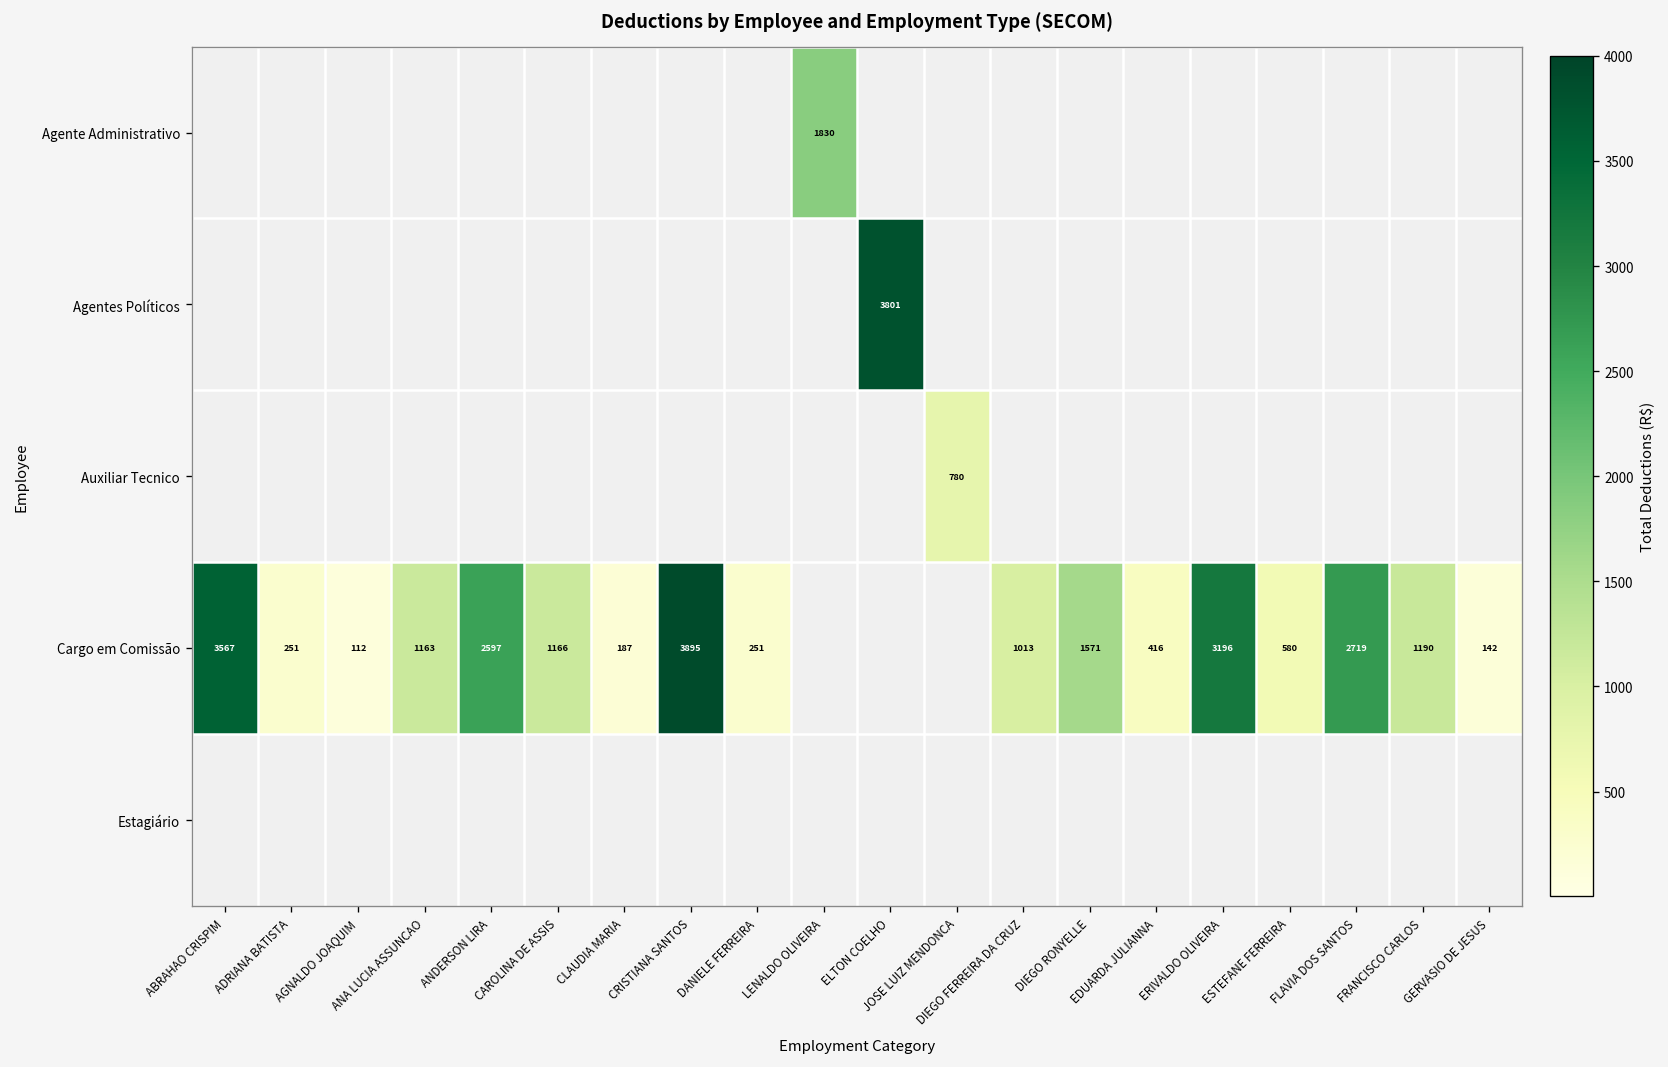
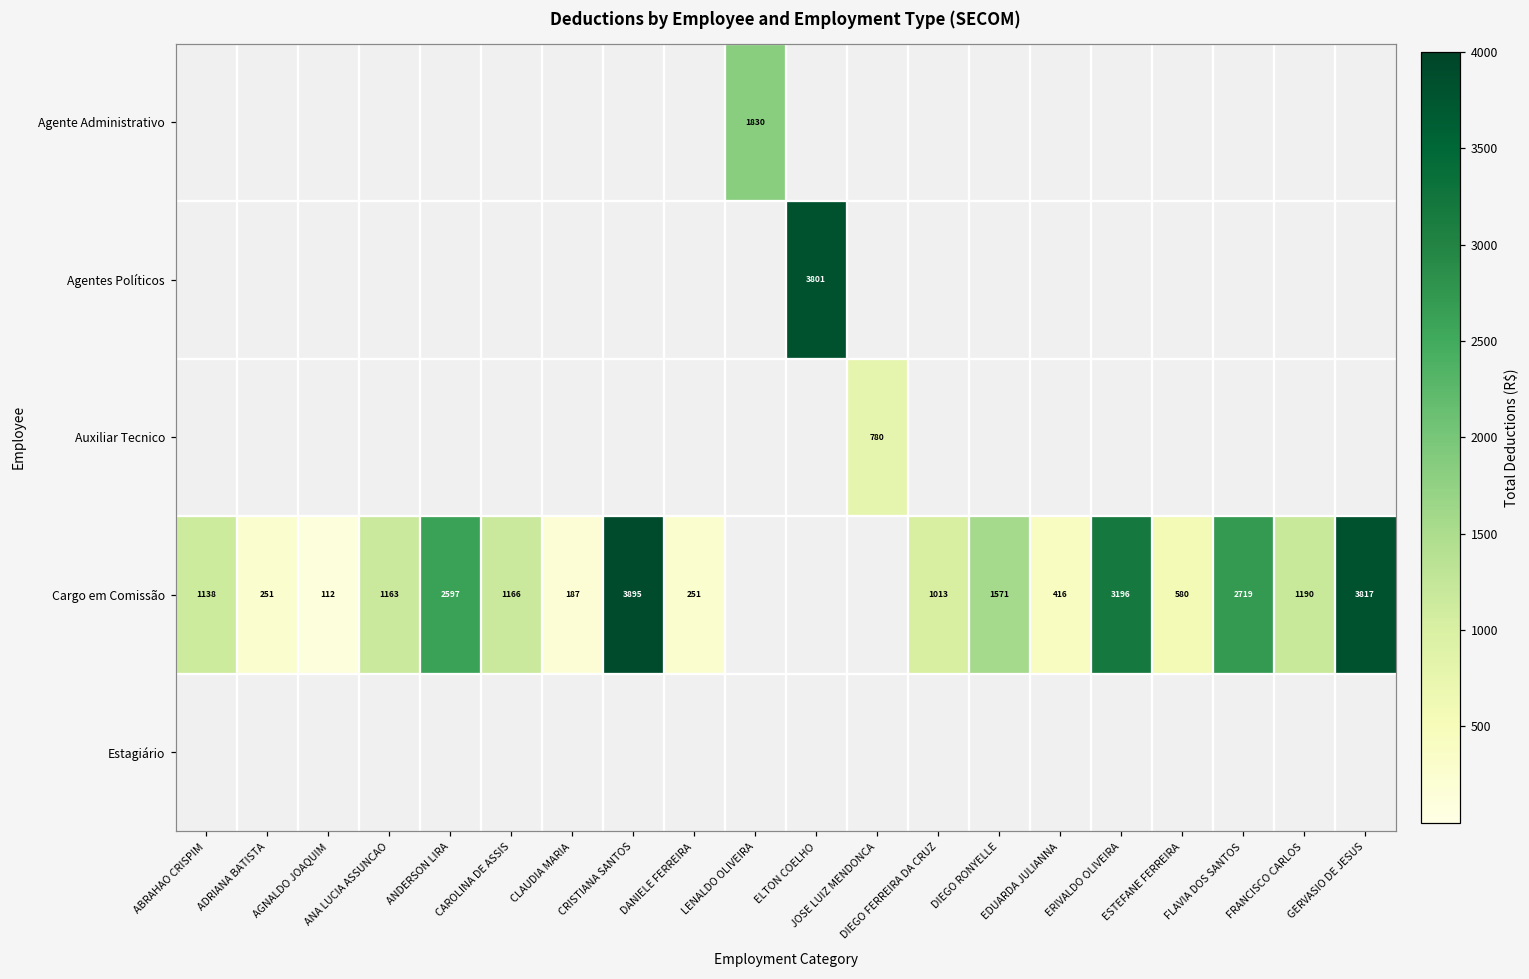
  {
    "Agente Administrativo": {
      "LENALDO OLIVEIRA": 1830
    },
    "Agentes Políticos": {
      "ELTON COELHO": 3801
    },
    "Auxiliar Tecnico": {
      "JOSE LUIZ MENDONCA": 780
    },
    "Cargo em Comissão": {
-     "ABRAHAO CRISPIM": 3567,
+     "ABRAHAO CRISPIM": 1138,
      "ADRIANA BATISTA": 251,
      "AGNALDO JOAQUIM": 112,
      "ANA LUCIA ASSUNCAO": 1163,
      "ANDERSON LIRA": 2597,
      "CAROLINA DE ASSIS": 1166,
      "CLAUDIA MARIA": 187,
      "CRISTIANA SANTOS": 3895,
      "DANIELE FERREIRA": 251,
      "DIEGO FERREIRA DA CRUZ": 1013,
      "DIEGO RONYELLE": 1571,
      "EDUARDA JULIANNA": 416,
      "ERIVALDO OLIVEIRA": 3196,
      "ESTEFANE FERREIRA": 580,
      "FLAVIA DOS SANTOS": 2719,
      "FRANCISCO CARLOS": 1190,
-     "GERVASIO DE JESUS": 142
+     "GERVASIO DE JESUS": 3817
    }
  }
